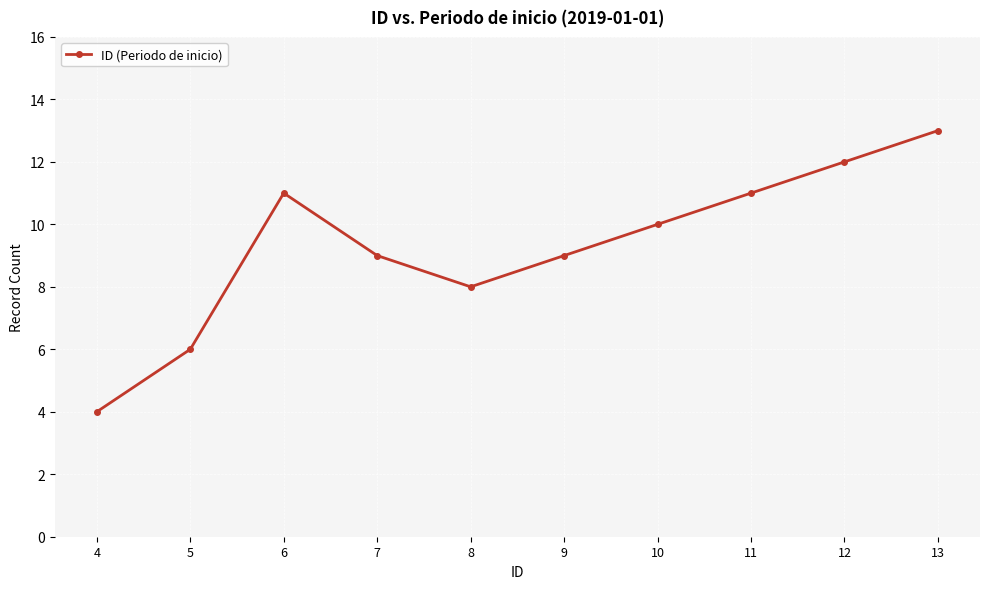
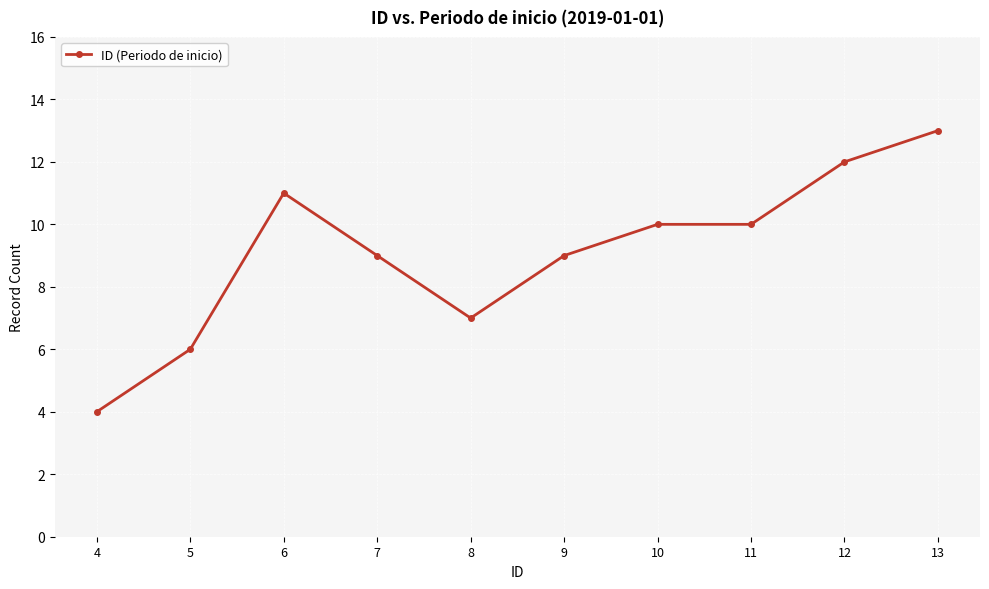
  {
    "4": 4,
    "5": 6,
    "6": 11,
    "7": 9,
-   "8": 8,
+   "8": 7,
    "9": 9,
    "10": 10,
-   "11": 11,
+   "11": 10,
    "12": 12,
    "13": 13
  }
